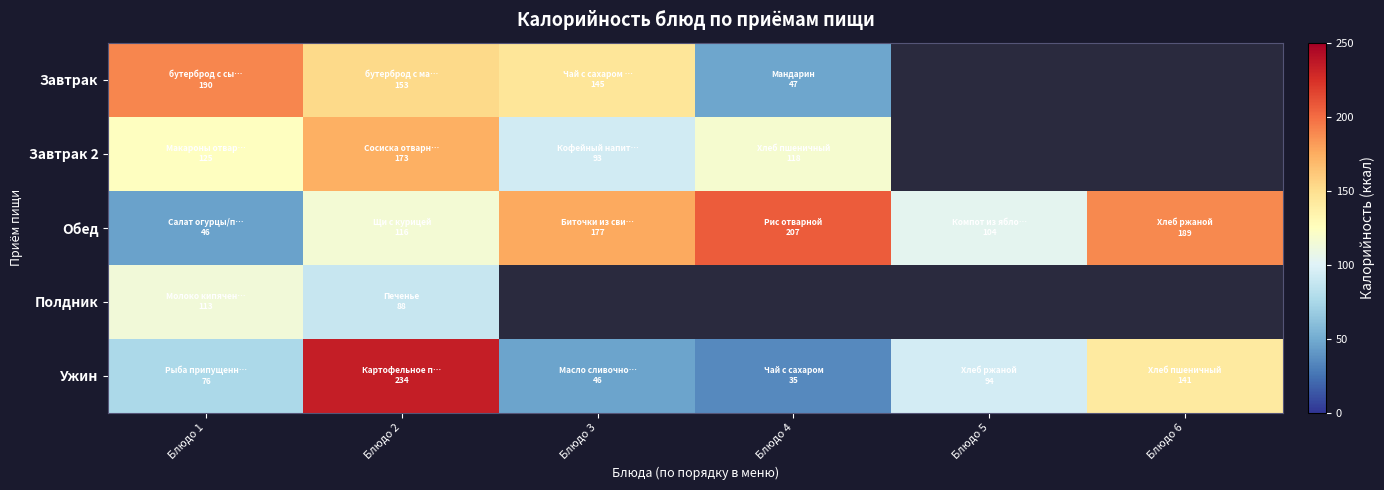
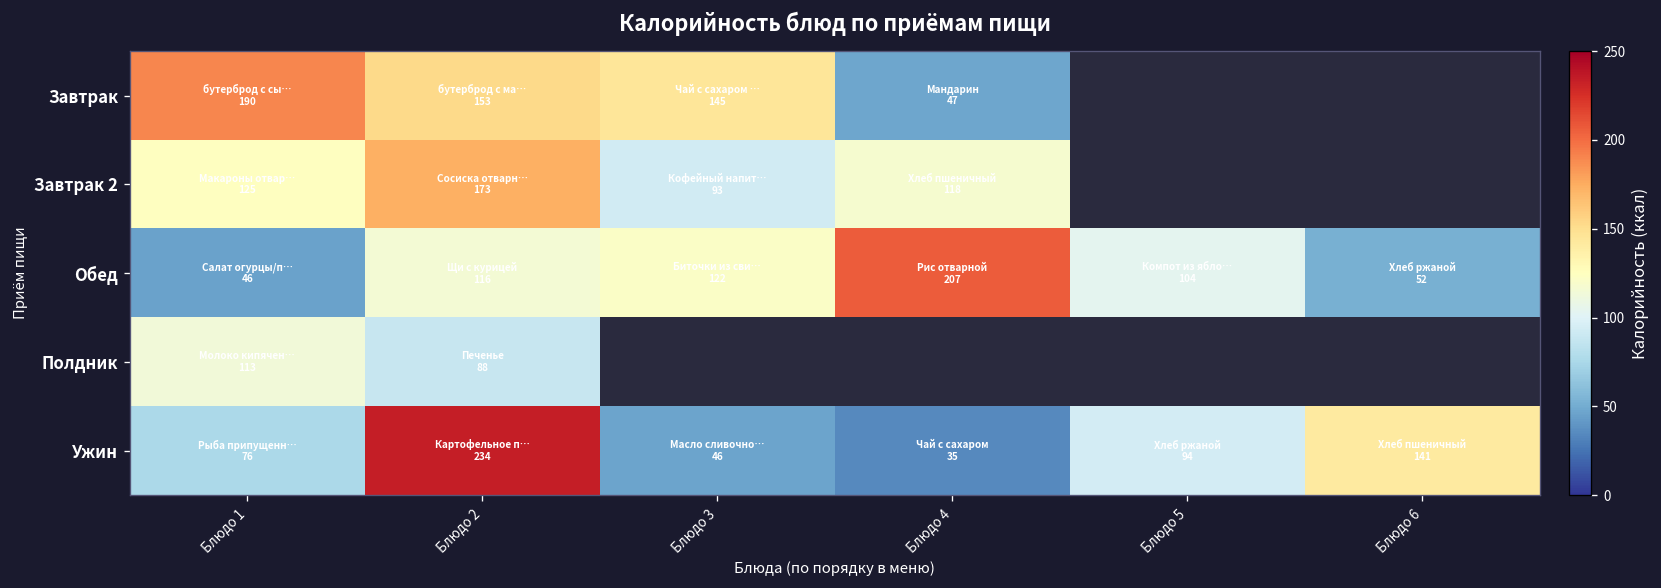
  {
    "Обед": {
-     "Блюдо 3": 177,
-     "Блюдо 6": 189
+     "Блюдо 3": 122,
+     "Блюдо 6": 52
    }
  }
